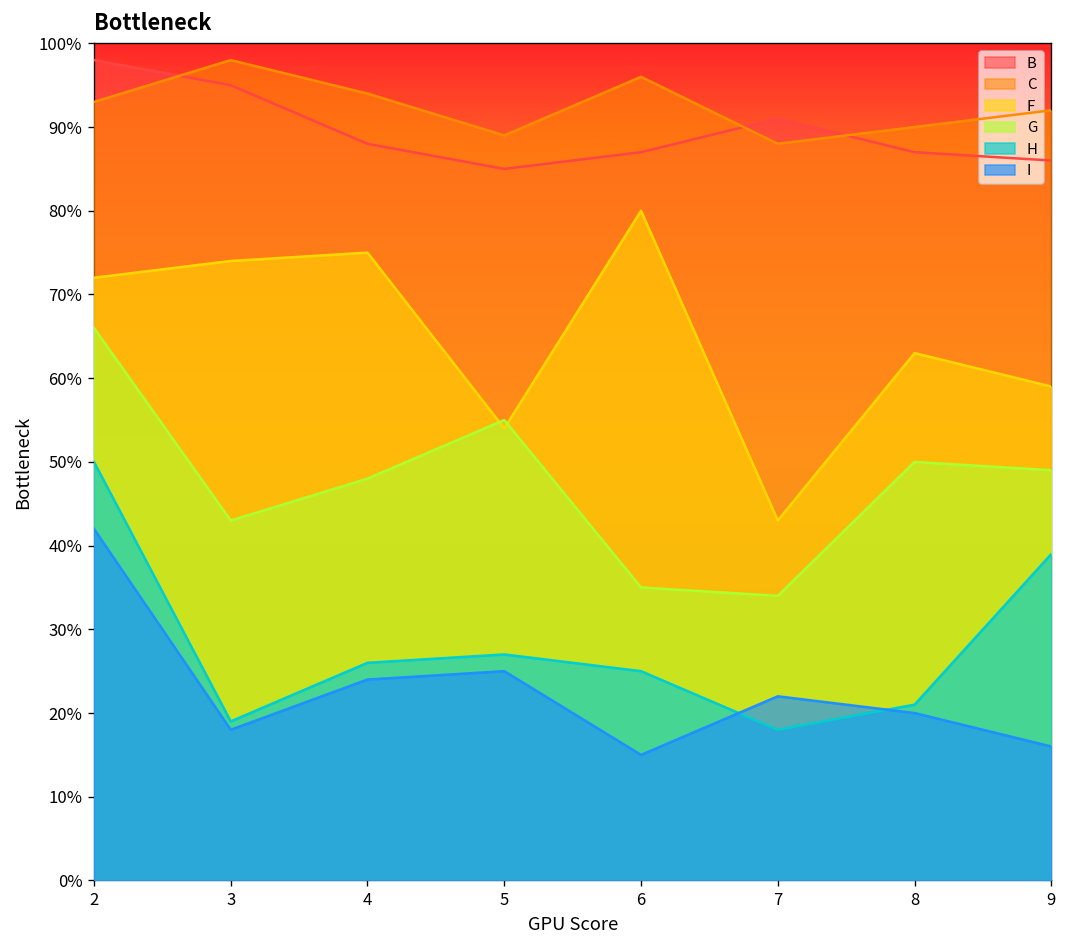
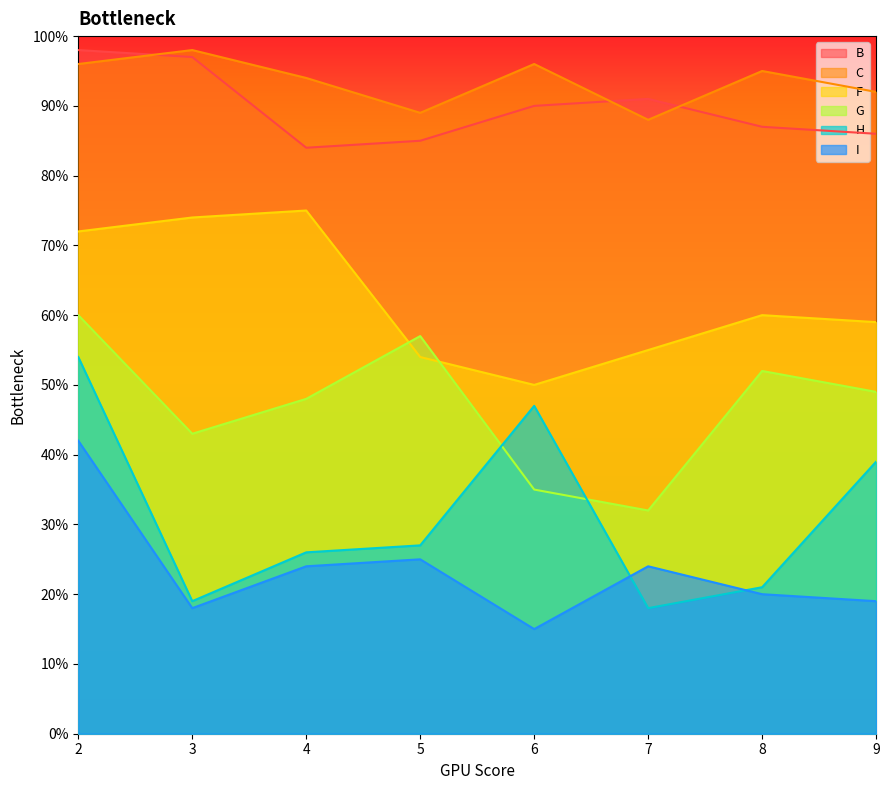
  {
    "B": {
      "2": "98%",
-     "3": "95%",
-     "4": "88%",
+     "3": "97%",
+     "4": "84%",
      "5": "85%",
-     "6": "87%",
+     "6": "90%",
      "7": "91%",
      "8": "87%",
      "9": "86%"
    },
    "C": {
-     "2": "93%",
+     "2": "96%",
      "3": "98%",
      "4": "94%",
      "5": "89%",
      "6": "96%",
      "7": "88%",
-     "8": "90%",
+     "8": "95%",
      "9": "92%"
    },
    "F": {
      "2": "72%",
      "3": "74%",
      "4": "75%",
      "5": "54%",
-     "6": "80%",
-     "7": "43%",
-     "8": "63%",
+     "6": "50%",
+     "7": "55%",
+     "8": "60%",
      "9": "59%"
    },
    "G": {
-     "2": "66%",
+     "2": "60%",
      "3": "43%",
      "4": "48%",
-     "5": "55%",
+     "5": "57%",
      "6": "35%",
-     "7": "34%",
-     "8": "50%",
+     "7": "32%",
+     "8": "52%",
      "9": "49%"
    },
    "H": {
-     "2": "50%",
+     "2": "54%",
      "3": "19%",
      "4": "26%",
      "5": "27%",
-     "6": "25%",
+     "6": "47%",
      "7": "18%",
      "8": "21%",
      "9": "39%"
    },
    "I": {
      "2": "42%",
      "3": "18%",
      "4": "24%",
      "5": "25%",
      "6": "15%",
-     "7": "22%",
+     "7": "24%",
      "8": "20%",
-     "9": "16%"
+     "9": "19%"
    }
  }
